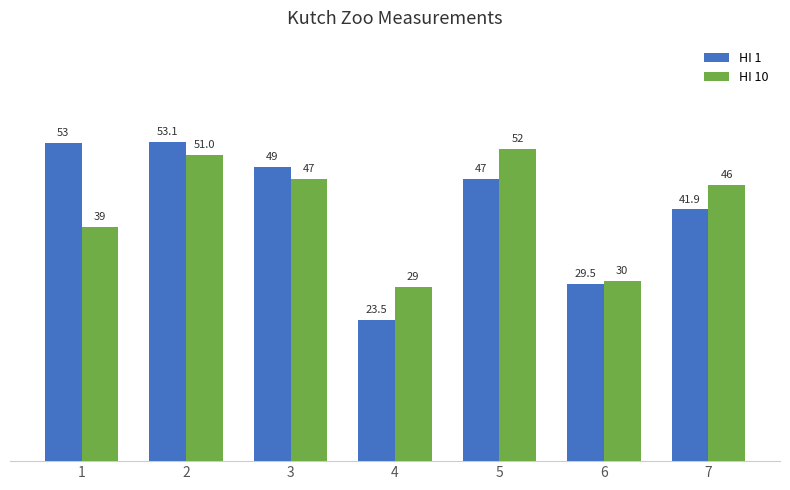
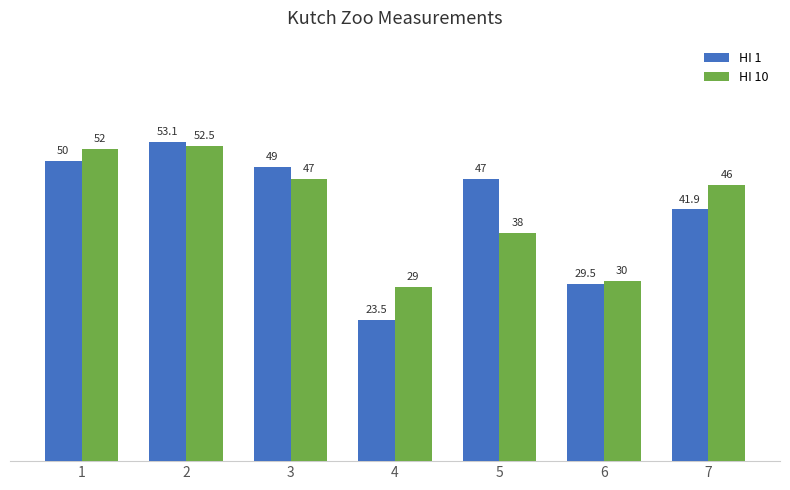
  {
    "HI 1": {
-     "1": 53,
+     "1": 50,
      "2": 53.1,
      "3": 49,
      "4": 23.5,
      "5": 47,
      "6": 29.5,
      "7": 41.9
    },
    "HI 10": {
-     "1": 39,
-     "2": 51.0,
+     "1": 52,
+     "2": 52.5,
      "3": 47,
      "4": 29,
-     "5": 52,
+     "5": 38,
      "6": 30,
      "7": 46
    }
  }
